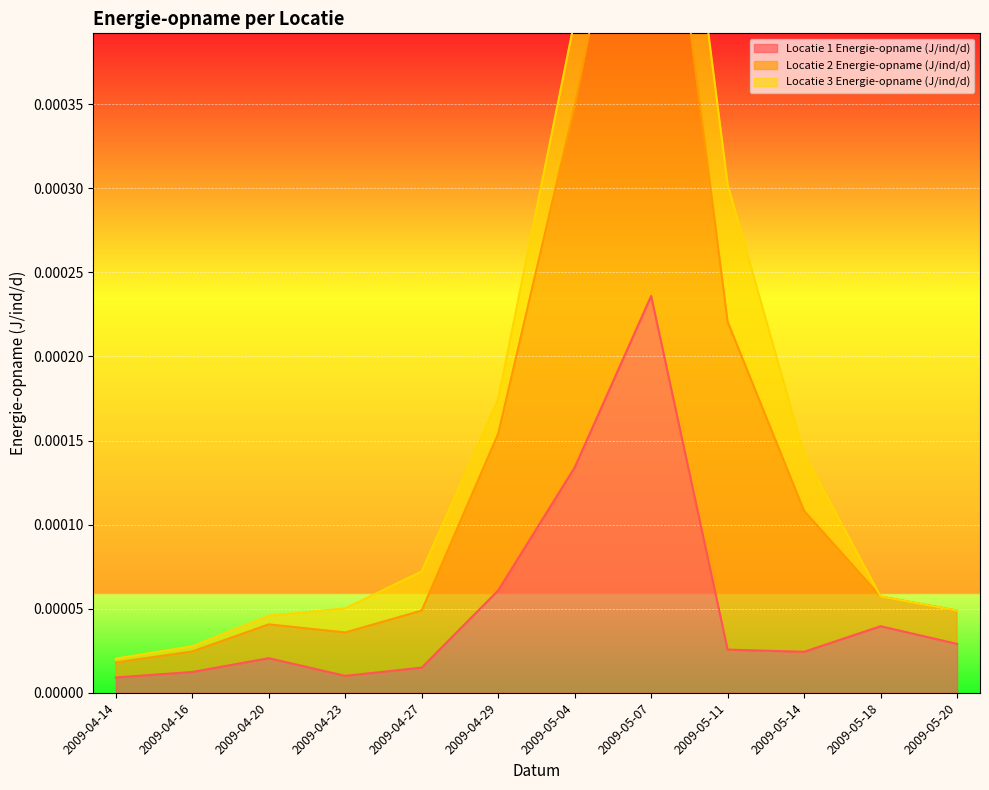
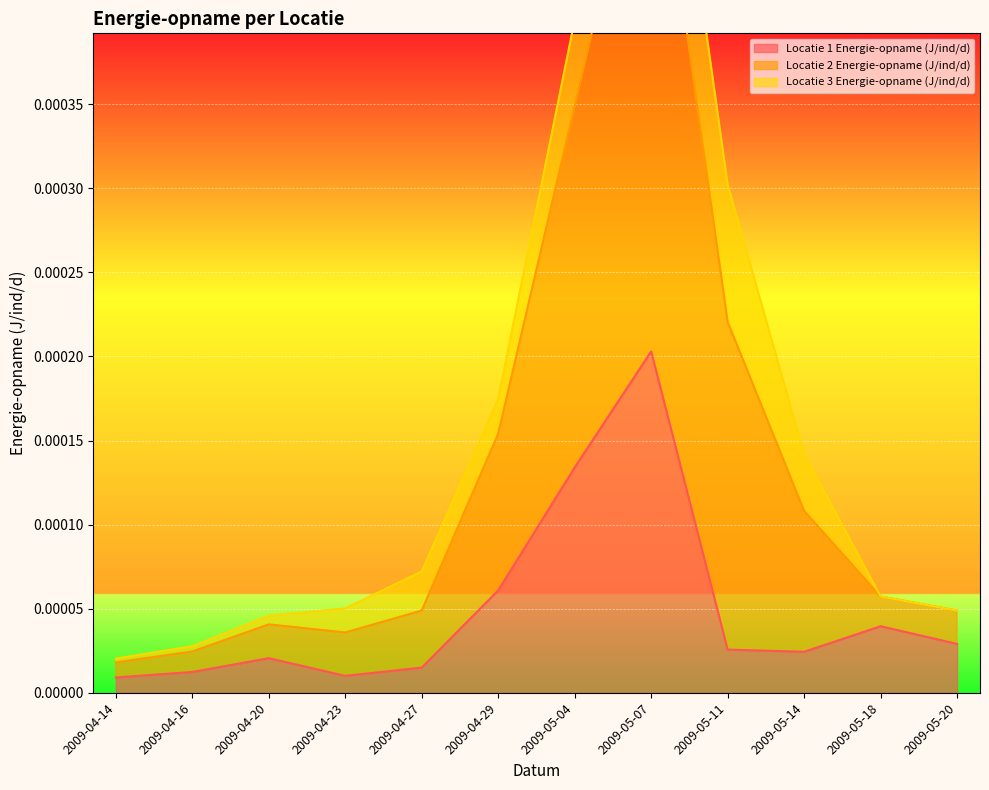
  {
    "Locatie 1 Energie-opname (J/ind/d)": {
      "2009-04-14": 0.000009,
      "2009-04-16": 0.000012,
      "2009-04-20": 0.000021,
      "2009-04-23": 0.000010,
      "2009-04-27": 0.000015,
      "2009-04-29": 0.000061,
      "2009-05-04": 0.000134,
-     "2009-05-07": 0.000236,
+     "2009-05-07": 0.000203,
      "2009-05-11": 0.000026,
      "2009-05-14": 0.000024,
      "2009-05-18": 0.000040,
      "2009-05-20": 0.000029
    },
    "Locatie 2 Energie-opname (J/ind/d)": {
      "2009-04-14": 0.000009,
      "2009-04-16": 0.000012,
      "2009-04-20": 0.000020,
      "2009-04-23": 0.000026,
      "2009-04-27": 0.000034,
      "2009-04-29": 0.000093,
      "2009-05-04": 0.000215,
      "2009-05-11": 0.000195,
      "2009-05-14": 0.000084
    },
    "Locatie 3 Energie-opname (J/ind/d)": {
      "2009-04-14": 0.000002,
      "2009-04-16": 0.000003,
      "2009-04-20": 0.000005,
      "2009-04-23": 0.000014,
      "2009-04-27": 0.000023,
      "2009-04-29": 0.000021,
      "2009-05-11": 0.000082,
      "2009-05-14": 0.000034
    }
  }
